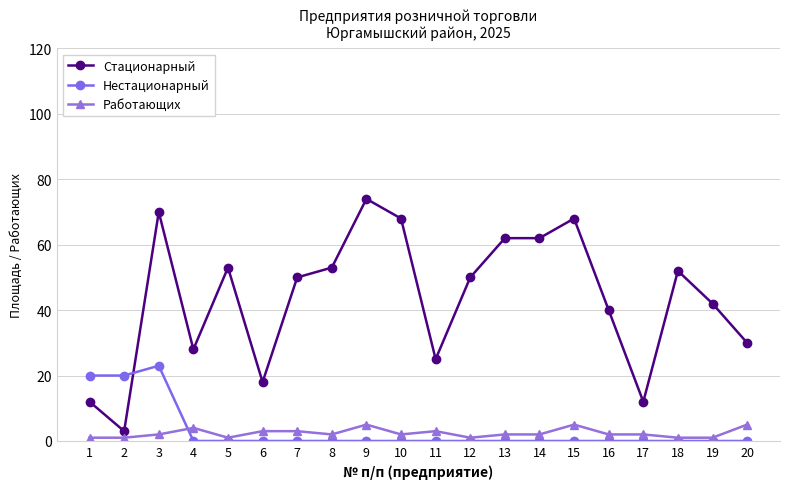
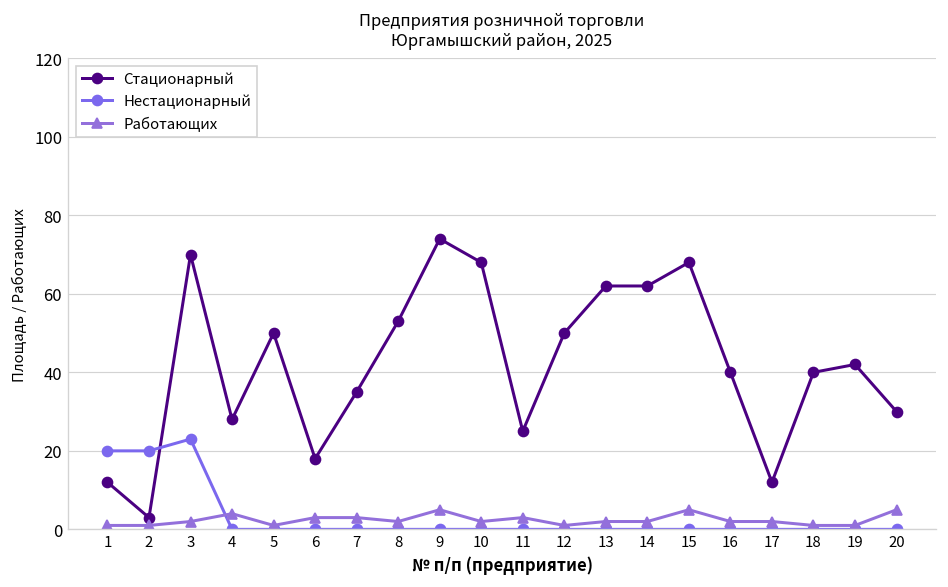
  {
    "Стационарный": {
      "1": 12,
      "2": 3,
      "3": 70,
      "4": 28,
-     "5": 53,
+     "5": 50,
      "6": 18,
-     "7": 50,
+     "7": 35,
      "8": 53,
      "9": 74,
      "10": 68,
      "11": 25,
      "12": 50,
      "13": 62,
      "14": 62,
      "15": 68,
      "16": 40,
      "17": 12,
-     "18": 52,
+     "18": 40,
      "19": 42,
      "20": 30
    }
  }
